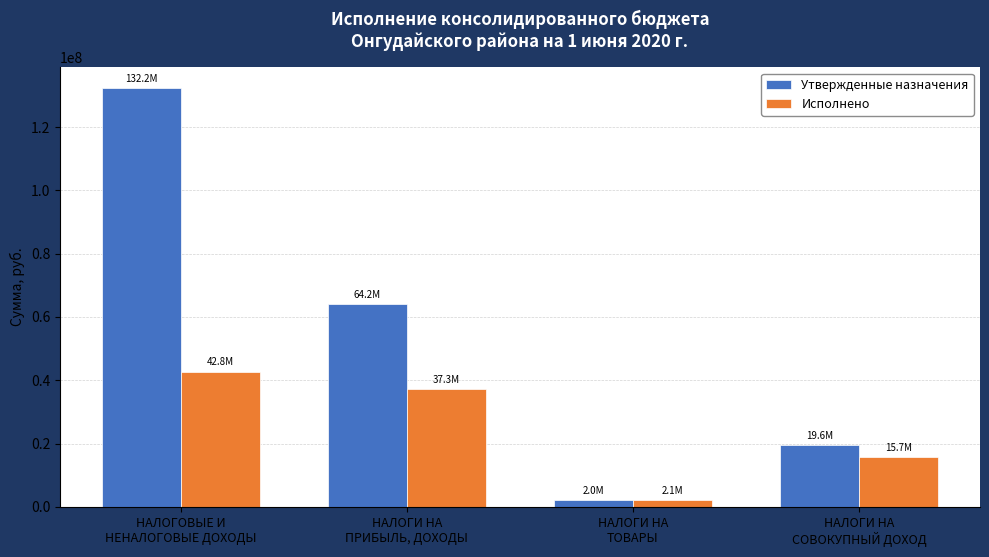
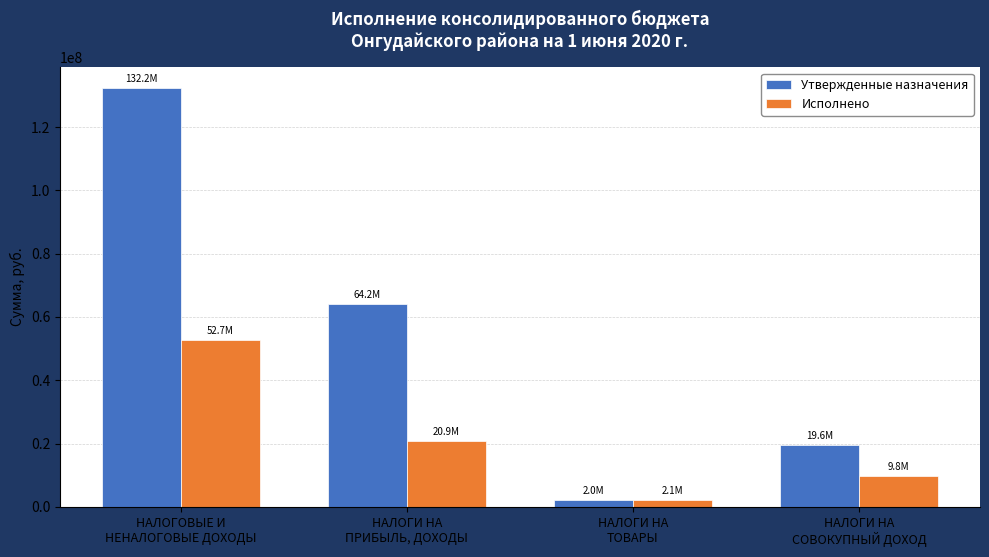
  {
    "Утвержденные назначения": {
      "НАЛОГОВЫЕ И НЕНАЛОГОВЫЕ ДОХОДЫ": "132.2M",
      "НАЛОГИ НА ПРИБЫЛЬ, ДОХОДЫ": "64.2M",
      "НАЛОГИ НА ТОВАРЫ": "2.0M",
      "НАЛОГИ НА СОВОКУПНЫЙ ДОХОД": "19.6M"
    },
    "Исполнено": {
-     "НАЛОГОВЫЕ И НЕНАЛОГОВЫЕ ДОХОДЫ": "42.8M",
-     "НАЛОГИ НА ПРИБЫЛЬ, ДОХОДЫ": "37.3M",
+     "НАЛОГОВЫЕ И НЕНАЛОГОВЫЕ ДОХОДЫ": "52.7M",
+     "НАЛОГИ НА ПРИБЫЛЬ, ДОХОДЫ": "20.9M",
      "НАЛОГИ НА ТОВАРЫ": "2.1M",
-     "НАЛОГИ НА СОВОКУПНЫЙ ДОХОД": "15.7M"
+     "НАЛОГИ НА СОВОКУПНЫЙ ДОХОД": "9.8M"
    }
  }
